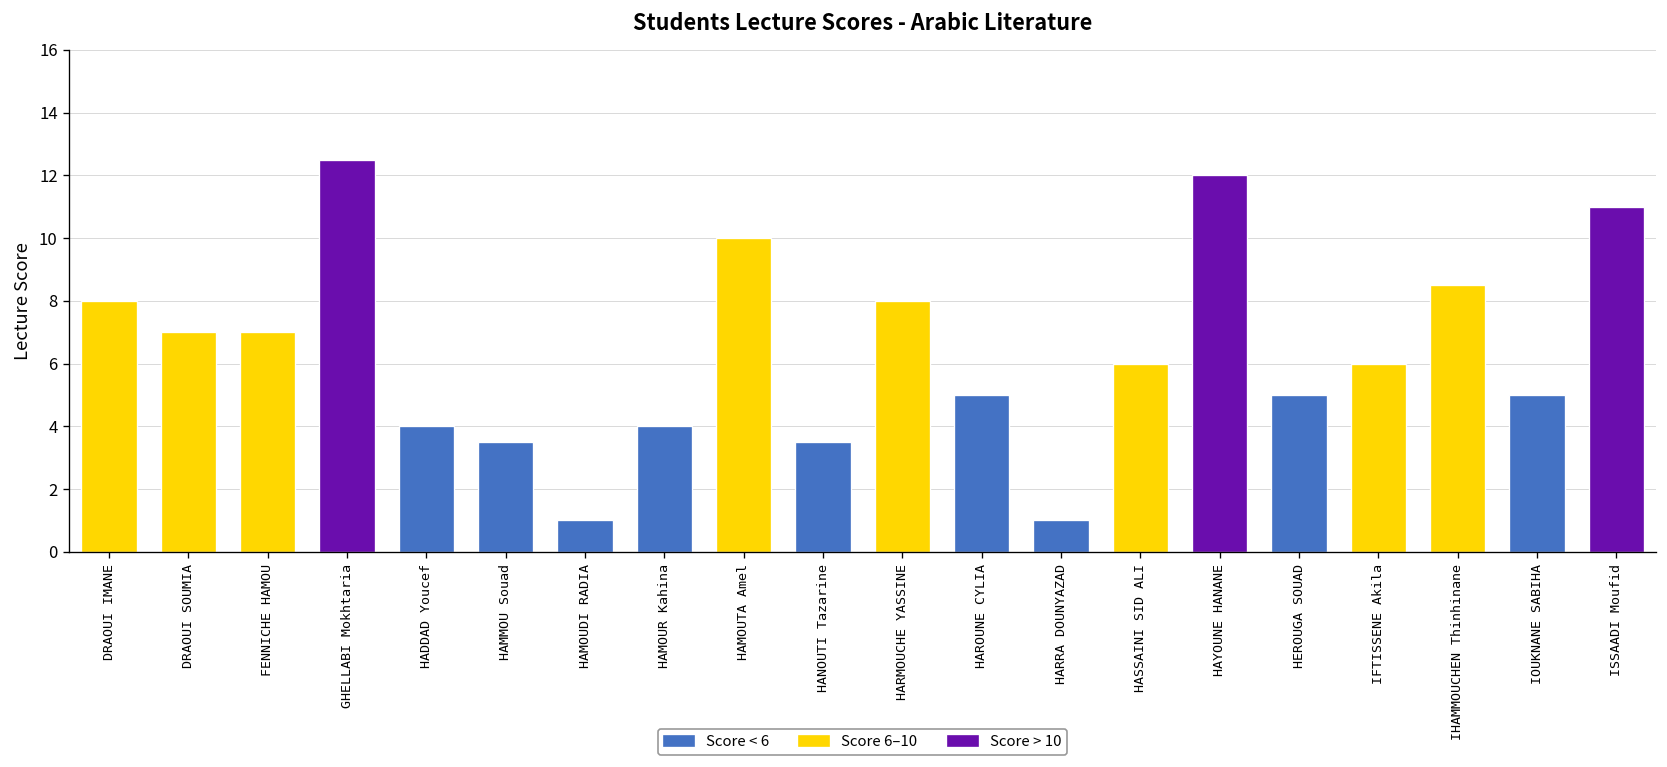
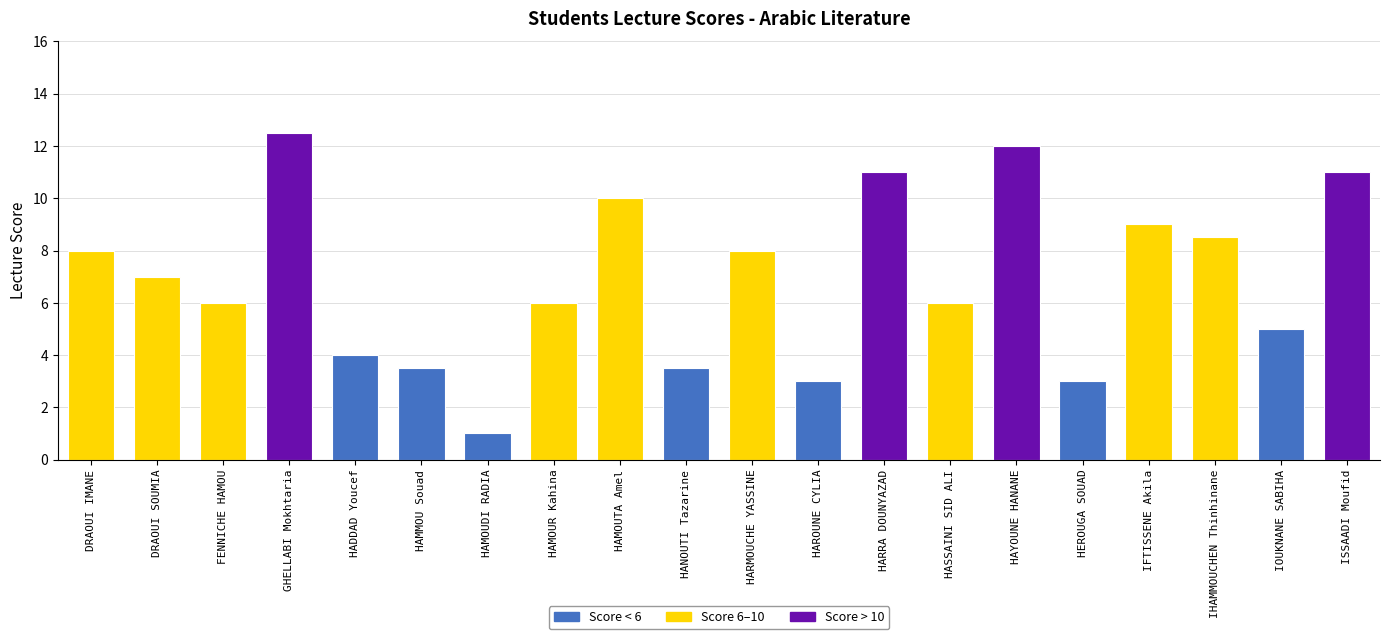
  {
    "DRAOUI IMANE": 8,
    "DRAOUI SOUMIA": 7,
-   "FENNICHE HAMOU": 7,
+   "FENNICHE HAMOU": 6,
    "GHELLABI Mokhtaria": 12.5,
    "HADDAD Youcef": 4,
    "HAMMOU Souad": 3.5,
    "HAMOUDI RADIA": 1,
-   "HAMOUR Kahina": 4,
+   "HAMOUR Kahina": 6,
    "HAMOUTA Amel": 10,
    "HANOUTI Tazarine": 3.5,
    "HARMOUCHE YASSINE": 8,
-   "HAROUNE CYLIA": 5,
-   "HARRA DOUNYAZAD": 1,
+   "HAROUNE CYLIA": 3,
+   "HARRA DOUNYAZAD": 11,
    "HASSAINI SID ALI": 6,
    "HAYOUNE HANANE": 12,
-   "HEROUGA SOUAD": 5,
-   "IFTISSENE Akila": 6,
+   "HEROUGA SOUAD": 3,
+   "IFTISSENE Akila": 9,
    "IHAMMOUCHEN Thinhinane": 8.5,
    "IOUKNANE SABIHA": 5,
    "ISSAADI Moufid": 11
  }
